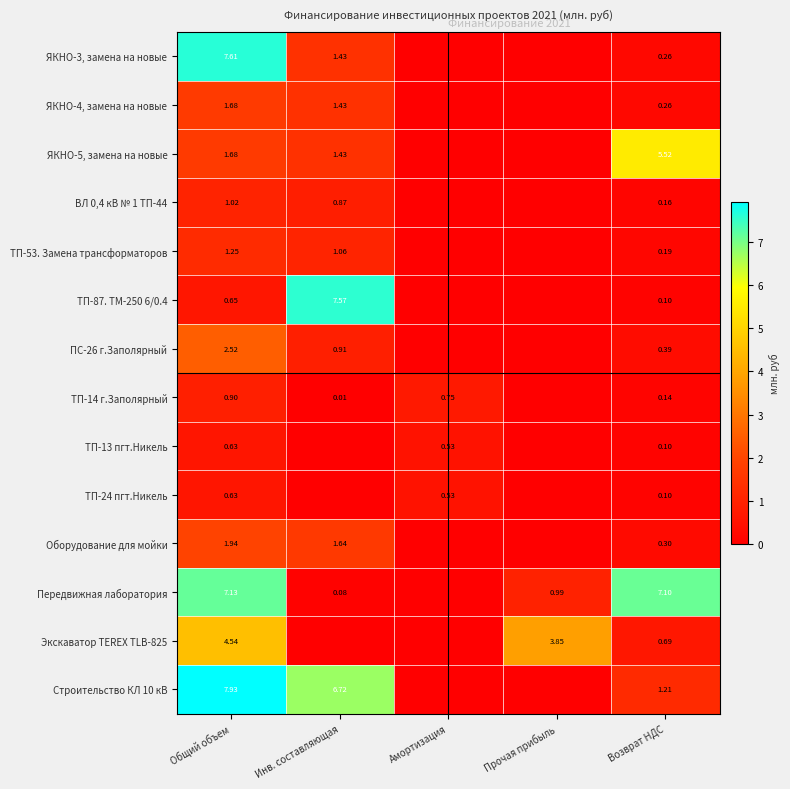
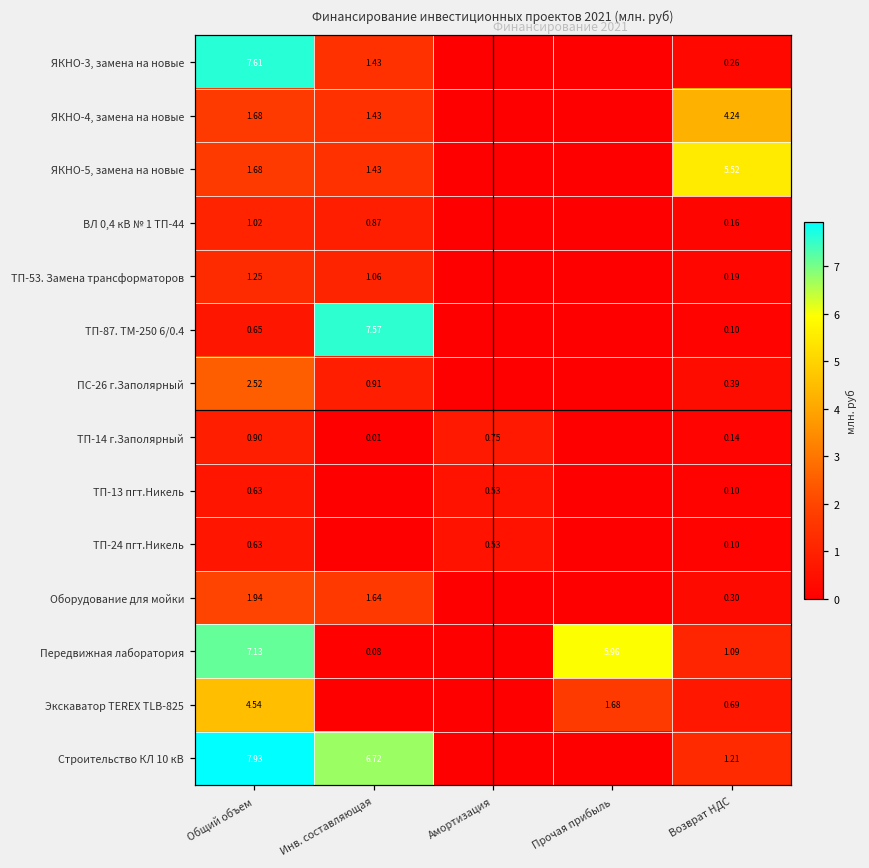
  {
    "ЯКНО-3, замена на новые": {
      "Общий объем": 7.61,
      "Инв. составляющая": 1.43,
      "Возврат НДС": 0.26
    },
    "ЯКНО-4, замена на новые": {
      "Общий объем": 1.68,
      "Инв. составляющая": 1.43,
-     "Возврат НДС": 0.26
+     "Возврат НДС": 4.24
    },
    "ЯКНО-5, замена на новые": {
      "Общий объем": 1.68,
      "Инв. составляющая": 1.43,
      "Возврат НДС": 5.52
    },
    "ВЛ 0,4 кВ № 1 ТП-44": {
      "Общий объем": 1.02,
      "Инв. составляющая": 0.87,
      "Возврат НДС": 0.16
    },
    "ТП-53. Замена трансформаторов": {
      "Общий объем": 1.25,
      "Инв. составляющая": 1.06,
      "Возврат НДС": 0.19
    },
    "ТП-87. ТМ-250 6/0.4": {
      "Общий объем": 0.65,
      "Инв. составляющая": 7.57,
      "Возврат НДС": 0.10
    },
    "ПС-26 г.Заполярный": {
      "Общий объем": 2.52,
      "Инв. составляющая": 0.91,
      "Возврат НДС": 0.39
    },
    "ТП-14 г.Заполярный": {
      "Общий объем": 0.90,
      "Инв. составляющая": 0.01,
      "Амортизация": 0.75,
      "Возврат НДС": 0.14
    },
    "ТП-13 пгт.Никель": {
      "Общий объем": 0.63,
      "Амортизация": 0.53,
      "Возврат НДС": 0.10
    },
    "ТП-24 пгт.Никель": {
      "Общий объем": 0.63,
      "Амортизация": 0.53,
      "Возврат НДС": 0.10
    },
    "Оборудование для мойки": {
      "Общий объем": 1.94,
      "Инв. составляющая": 1.64,
      "Возврат НДС": 0.30
    },
    "Передвижная лаборатория": {
      "Общий объем": 7.13,
      "Инв. составляющая": 0.08,
-     "Прочая прибыль": 0.99,
-     "Возврат НДС": 7.10
+     "Прочая прибыль": 5.96,
+     "Возврат НДС": 1.09
    },
    "Экскаватор TEREX TLB-825": {
      "Общий объем": 4.54,
-     "Прочая прибыль": 3.85,
+     "Прочая прибыль": 1.68,
      "Возврат НДС": 0.69
    },
    "Строительство КЛ 10 кВ": {
      "Общий объем": 7.93,
      "Инв. составляющая": 6.72,
      "Возврат НДС": 1.21
    }
  }
